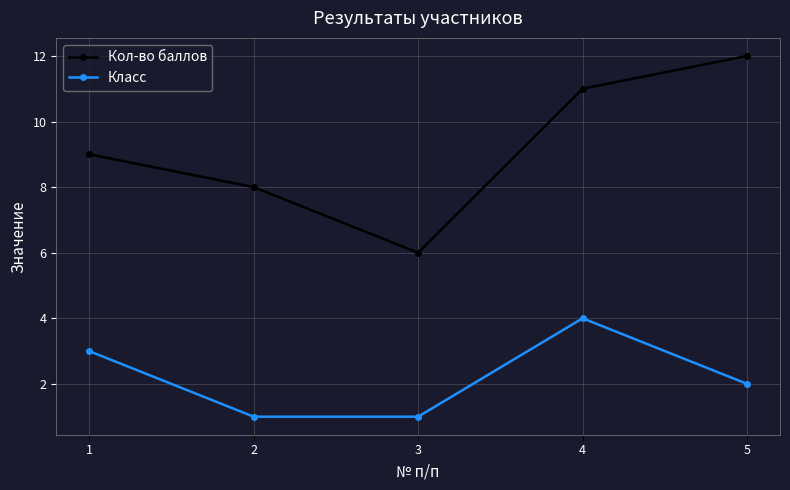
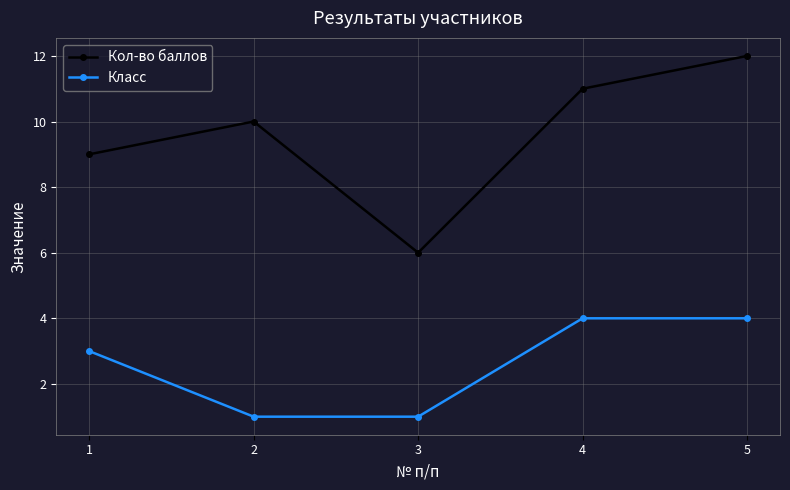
  {
    "Кол-во баллов": {
      "1": 9,
-     "2": 8,
+     "2": 10,
      "3": 6,
      "4": 11,
      "5": 12
    },
    "Класс": {
      "1": 3,
      "2": 1,
      "3": 1,
      "4": 4,
-     "5": 2
+     "5": 4
    }
  }
